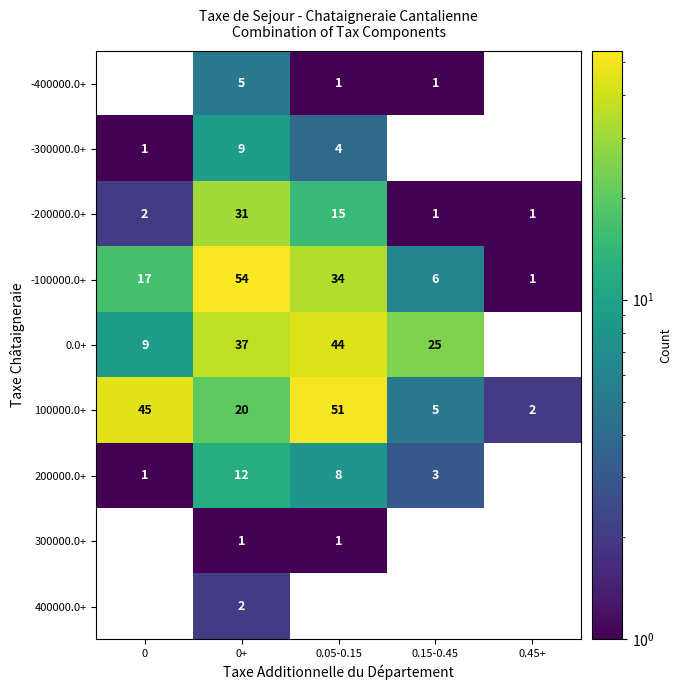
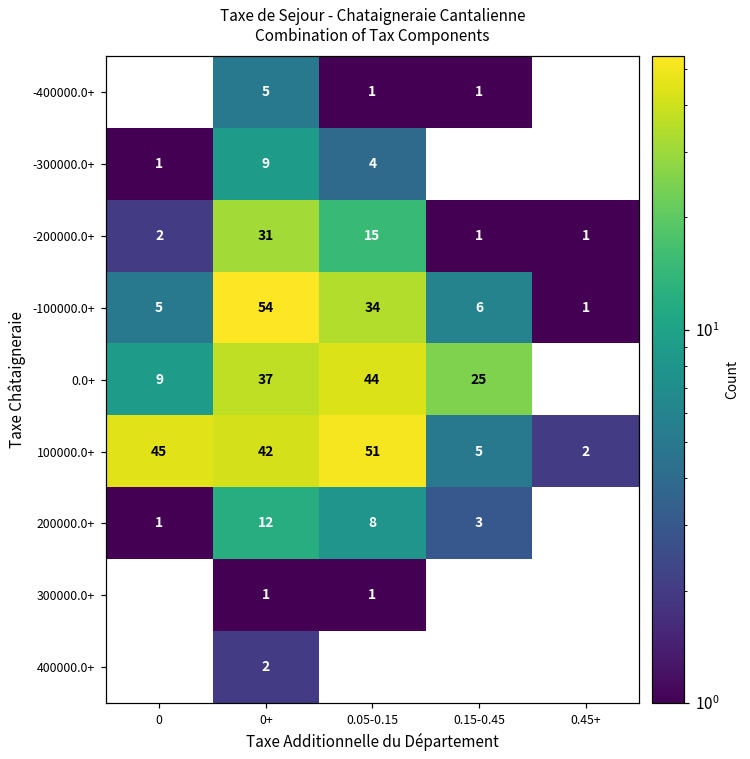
  {
    "-400000.0+": {
      "0+": 5,
      "0.05-0.15": 1,
      "0.15-0.45": 1
    },
    "-300000.0+": {
      "0": 1,
      "0+": 9,
      "0.05-0.15": 4
    },
    "-200000.0+": {
      "0": 2,
      "0+": 31,
      "0.05-0.15": 15,
      "0.15-0.45": 1,
      "0.45+": 1
    },
    "-100000.0+": {
-     "0": 17,
+     "0": 5,
      "0+": 54,
      "0.05-0.15": 34,
      "0.15-0.45": 6,
      "0.45+": 1
    },
    "0.0+": {
      "0": 9,
      "0+": 37,
      "0.05-0.15": 44,
      "0.15-0.45": 25
    },
    "100000.0+": {
      "0": 45,
-     "0+": 20,
+     "0+": 42,
      "0.05-0.15": 51,
      "0.15-0.45": 5,
      "0.45+": 2
    },
    "200000.0+": {
      "0": 1,
      "0+": 12,
      "0.05-0.15": 8,
      "0.15-0.45": 3
    },
    "300000.0+": {
      "0+": 1,
      "0.05-0.15": 1
    },
    "400000.0+": {
      "0+": 2
    }
  }
